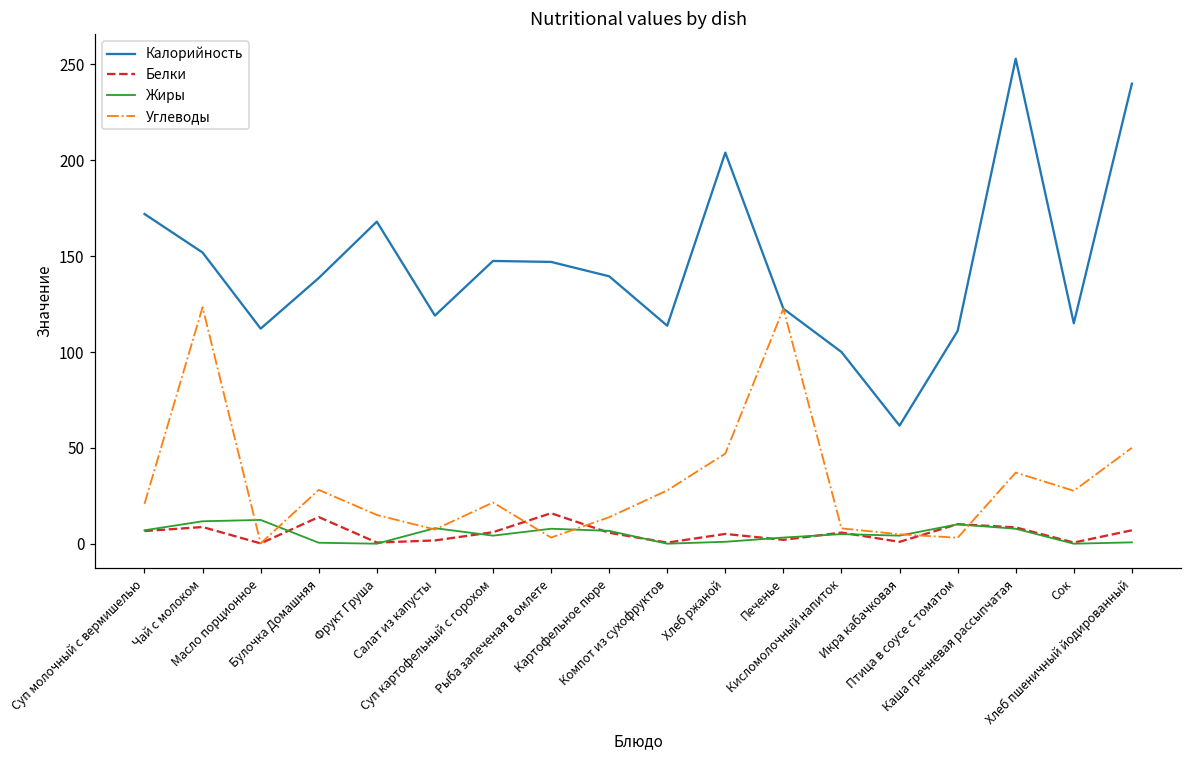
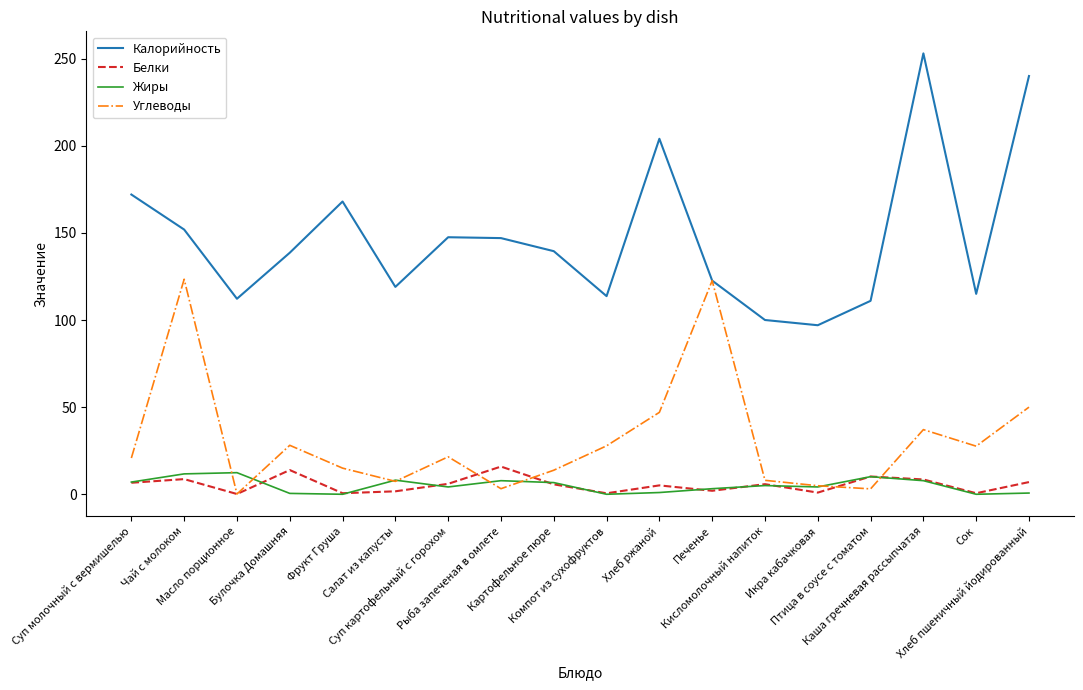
  {
    "Калорийность": {
      "Суп молочный с вермишелью": 172,
      "Чай с молоком": 152,
      "Масло порционное": 112,
      "Булочка Домашняя": 139,
      "Фрукт Груша": 168,
      "Салат из капусты": 119,
      "Суп картофельный с горохом": 148,
      "Рыба запеченая в омлете": 147,
      "Картофельное пюре": 140,
      "Компот из сухофруктов": 114,
      "Хлеб ржаной": 204,
      "Кисломолочный напиток": 100,
-     "Икра кабачковая": 62,
+     "Икра кабачковая": 97,
      "Птица в соусе с томатом": 111,
      "Каша гречневая рассыпчатая": 253,
      "Сок": 115,
      "Хлеб пшеничный йодированный": 240
    },
    "Белки": {
      "Чай с молоком": 9,
      "Булочка Домашняя": 14,
      "Салат из капусты": 2,
      "Суп картофельный с горохом": 6,
      "Рыба запеченая в омлете": 16,
      "Хлеб ржаной": 5,
      "Икра кабачковая": 1,
      "Хлеб пшеничный йодированный": 7
    },
    "Жиры": {
      "Чай с молоком": 12,
      "Масло порционное": 12,
      "Булочка Домашняя": 1,
      "Суп картофельный с горохом": 4,
      "Рыба запеченая в омлете": 8,
      "Хлеб ржаной": 1,
      "Хлеб пшеничный йодированный": 1
    },
    "Углеводы": {
      "Суп молочный с вермишелью": 21,
      "Чай с молоком": 123,
      "Булочка Домашняя": 28,
      "Фрукт Груша": 15,
      "Суп картофельный с горохом": 22,
      "Рыба запеченая в омлете": 3,
      "Картофельное пюре": 14,
      "Компот из сухофруктов": 28,
      "Хлеб ржаной": 47,
      "Кисломолочный напиток": 8,
      "Птица в соусе с томатом": 3,
      "Каша гречневая рассыпчатая": 37,
      "Сок": 28,
      "Хлеб пшеничный йодированный": 50
    }
  }
